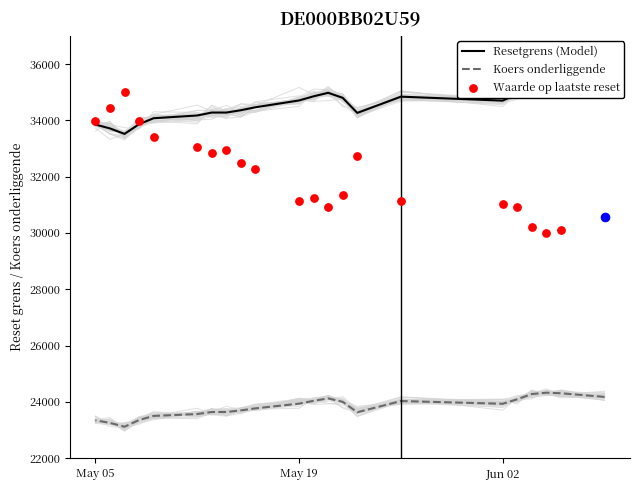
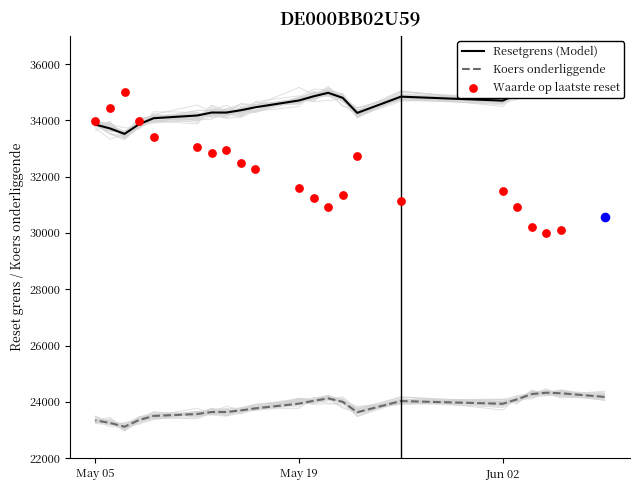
  {
    "Waarde op laatste reset": {
-     "May 19": 31100,
-     "Jun 02": 31000
+     "May 19": 31600,
+     "Jun 02": 31500
    }
  }
